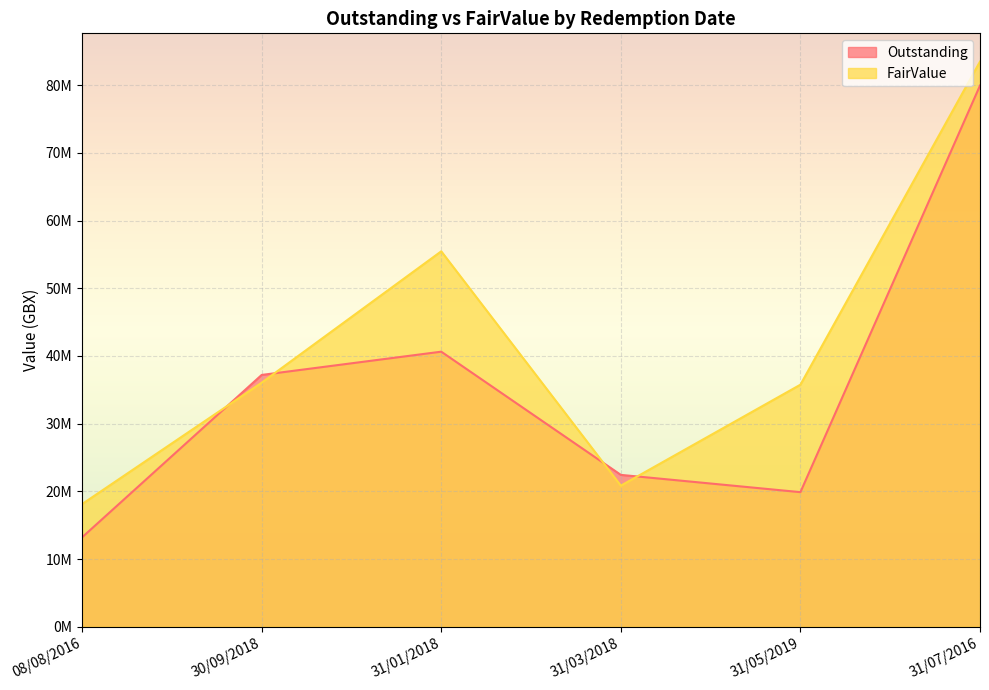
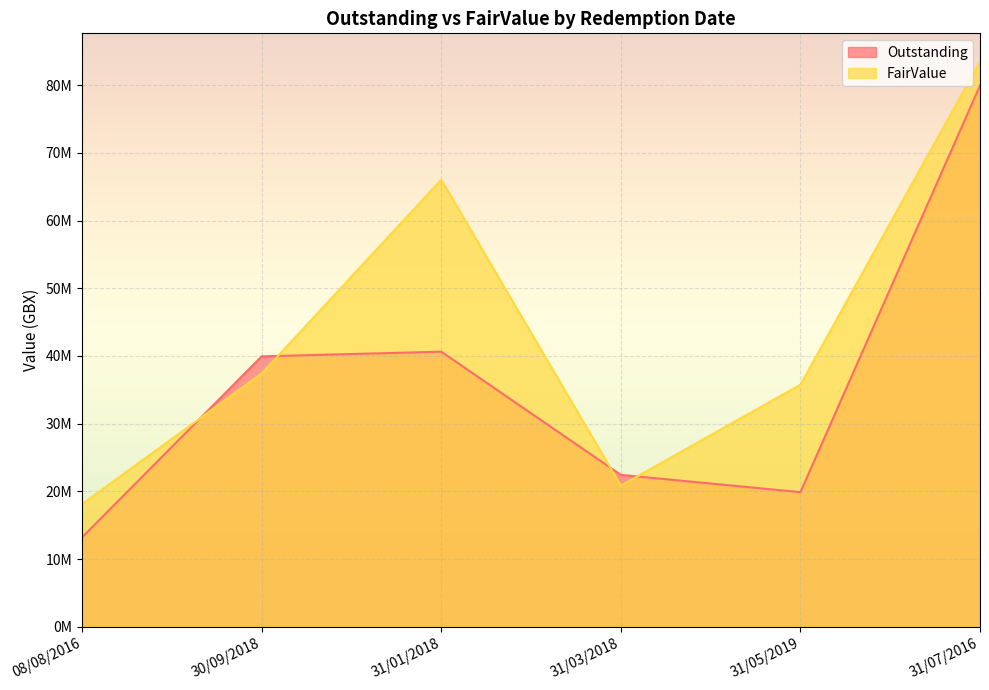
  {
    "Outstanding": {
      "08/08/2016": 13000000,
-     "30/09/2018": 37000000,
+     "30/09/2018": 40000000,
      "31/01/2018": 41000000,
      "31/03/2018": 22000000,
      "31/05/2019": 20000000,
      "31/07/2016": 80000000
    },
    "FairValue": {
      "08/08/2016": 18000000,
-     "30/09/2018": 36000000,
-     "31/01/2018": 55000000,
+     "30/09/2018": 37000000,
+     "31/01/2018": 66000000,
      "31/03/2018": 21000000,
      "31/05/2019": 36000000,
      "31/07/2016": 83000000
    }
  }
